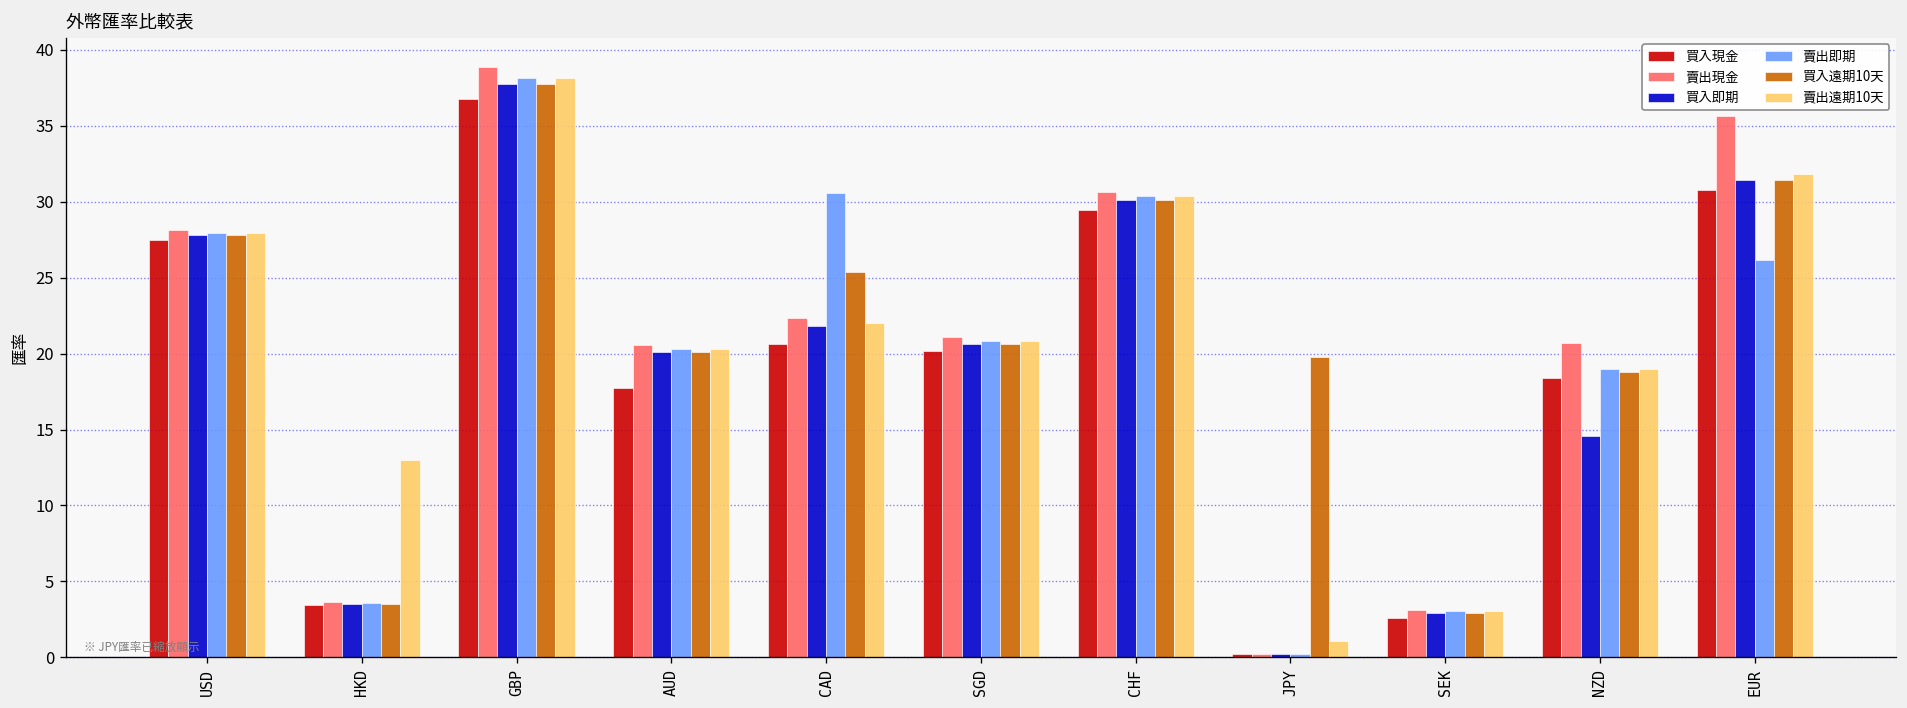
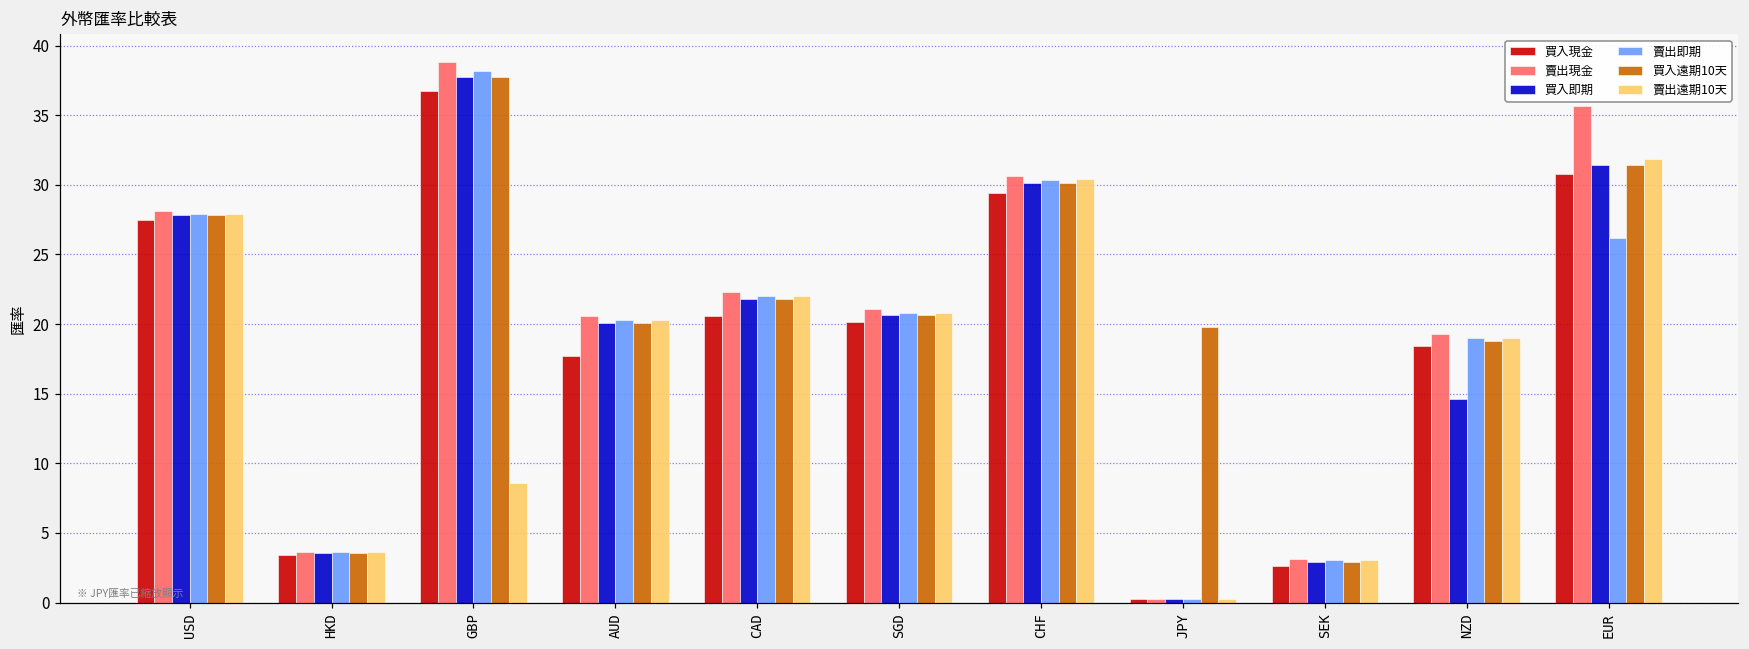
  {
    "買入現金": {
      "USD": 27.5,
      "HKD": 3.4,
      "GBP": 36.7,
      "AUD": 17.7,
      "CAD": 20.6,
      "SGD": 20.2,
      "CHF": 29.5,
      "JPY": 0.2,
      "SEK": 2.6,
      "NZD": 18.4,
      "EUR": 30.8
    },
    "賣出現金": {
      "USD": 28.1,
      "HKD": 3.6,
      "GBP": 38.9,
      "AUD": 20.6,
      "CAD": 22.3,
      "SGD": 21.1,
      "CHF": 30.7,
      "JPY": 0.2,
      "SEK": 3.1,
-     "NZD": 20.7,
+     "NZD": 19.3,
      "EUR": 35.7
    },
    "買入即期": {
      "USD": 27.8,
      "HKD": 3.5,
      "GBP": 37.8,
      "AUD": 20.1,
      "CAD": 21.8,
      "SGD": 20.7,
      "CHF": 30.1,
      "JPY": 0.2,
      "SEK": 2.9,
      "NZD": 14.6,
      "EUR": 31.4
    },
    "賣出即期": {
      "USD": 27.9,
      "HKD": 3.6,
      "GBP": 38.2,
      "AUD": 20.3,
-     "CAD": 30.6,
+     "CAD": 22.0,
      "SGD": 20.8,
      "CHF": 30.4,
      "JPY": 0.2,
      "SEK": 3.0,
      "NZD": 19.0,
      "EUR": 26.2
    },
    "買入遠期10天": {
      "USD": 27.8,
      "HKD": 3.5,
      "GBP": 37.7,
      "AUD": 20.1,
-     "CAD": 25.4,
+     "CAD": 21.8,
      "SGD": 20.6,
      "CHF": 30.1,
      "JPY": 19.8,
      "SEK": 2.9,
      "NZD": 18.8,
      "EUR": 31.4
    },
    "賣出遠期10天": {
      "USD": 27.9,
-     "HKD": 13.0,
-     "GBP": 38.2,
+     "HKD": 3.6,
+     "GBP": 8.6,
      "AUD": 20.3,
      "CAD": 22.0,
      "SGD": 20.8,
      "CHF": 30.4,
-     "JPY": 1.1,
+     "JPY": 0.2,
      "SEK": 3.0,
      "NZD": 19.0,
      "EUR": 31.8
    }
  }
